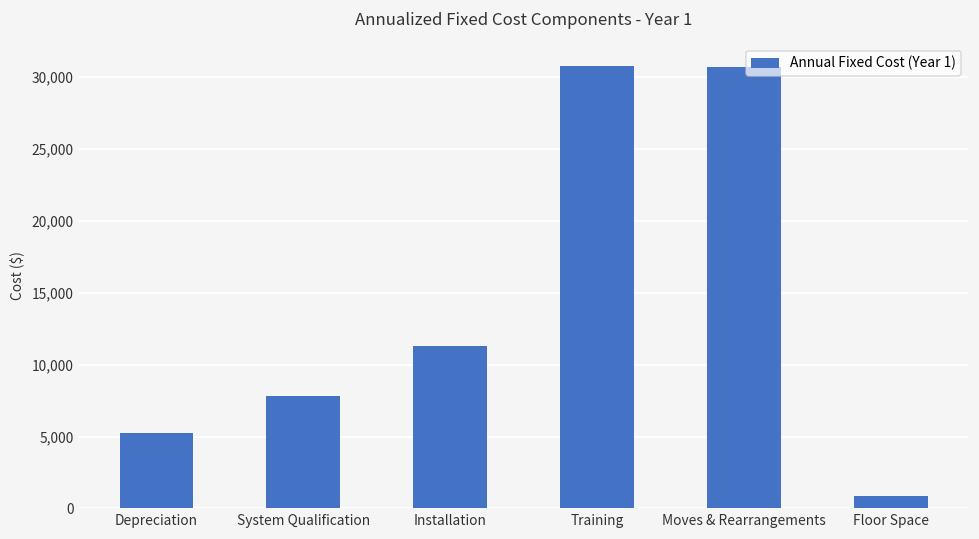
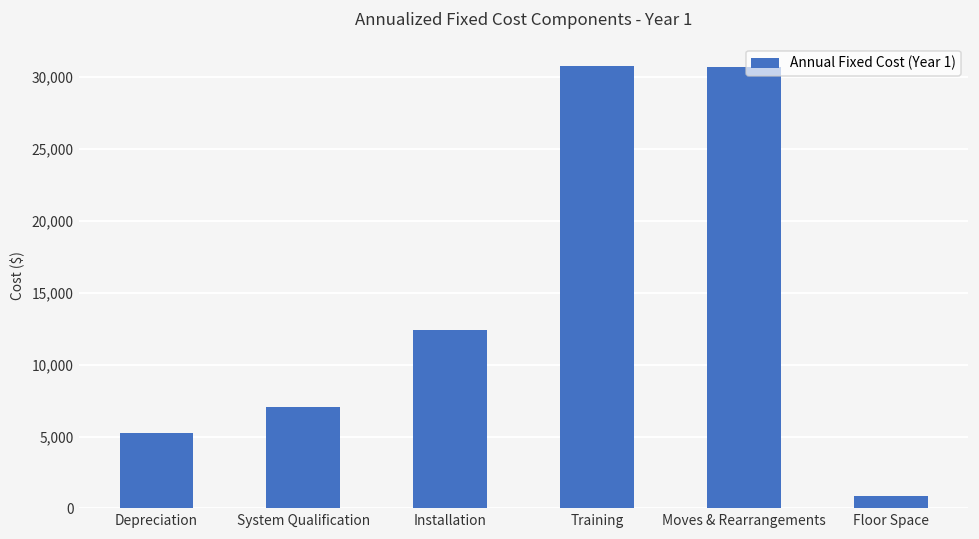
  {
    "Depreciation": "5,300",
-   "System Qualification": "7,800",
-   "Installation": "11,300",
+   "System Qualification": "7,100",
+   "Installation": "12,400",
    "Training": "30,800",
    "Moves & Rearrangements": "30,700",
    "Floor Space": "900"
  }
